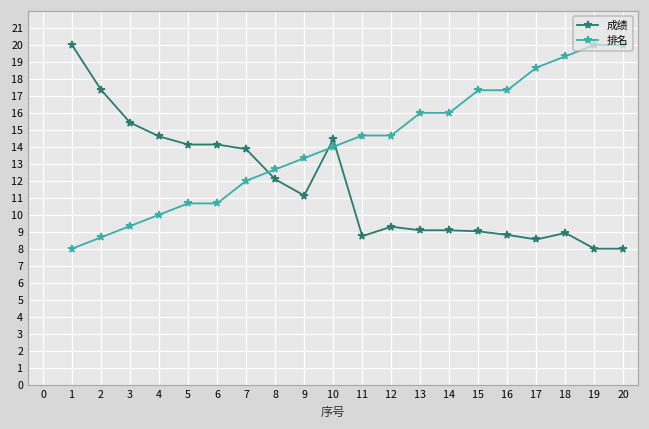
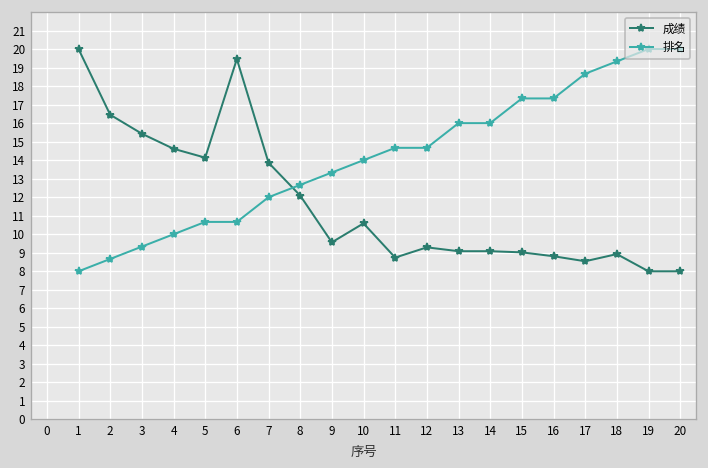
  {
    "成绩": {
      "1": 20.0,
-     "2": 17.4,
+     "2": 16.5,
      "3": 15.4,
      "4": 14.6,
      "5": 14.1,
-     "6": 14.1,
+     "6": 19.5,
      "7": 13.9,
      "8": 12.1,
-     "9": 11.1,
-     "10": 14.4,
+     "9": 9.6,
+     "10": 10.6,
      "11": 8.7,
      "12": 9.3,
      "13": 9.1,
      "14": 9.1,
      "15": 9.0,
      "16": 8.8,
      "17": 8.5,
      "18": 8.9,
      "19": 8.0,
      "20": 8.0
    },
    "排名": {
      "1": 8.0,
      "2": 8.7,
      "3": 9.3,
      "4": 10.0,
      "5": 10.7,
      "6": 10.7,
      "7": 12.0,
      "8": 12.7,
      "9": 13.3,
      "10": 14.0,
      "11": 14.7,
      "12": 14.7,
      "13": 16.0,
      "14": 16.0,
      "15": 17.3,
      "16": 17.3,
      "17": 18.7,
      "18": 19.3
    }
  }
